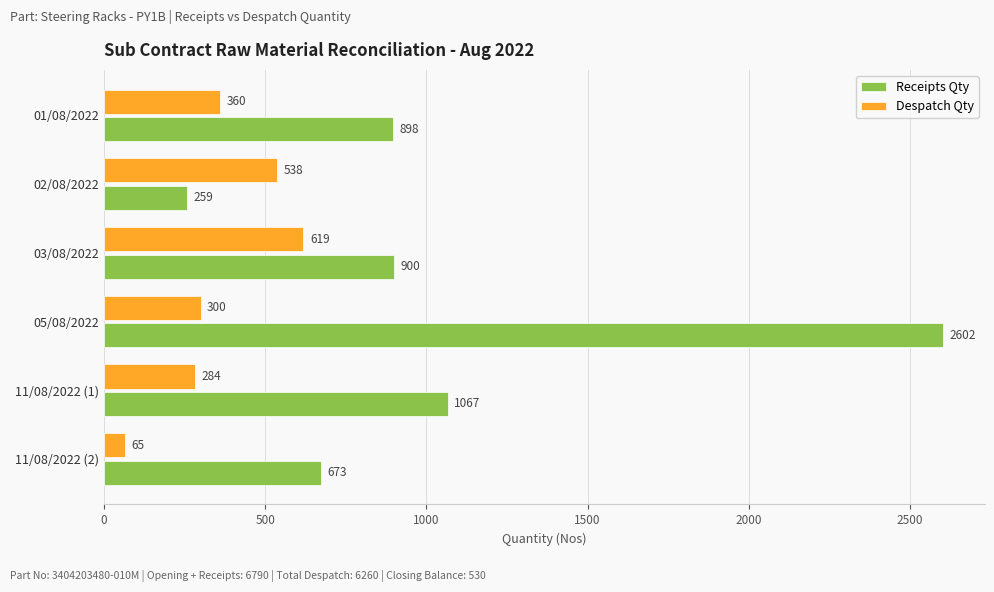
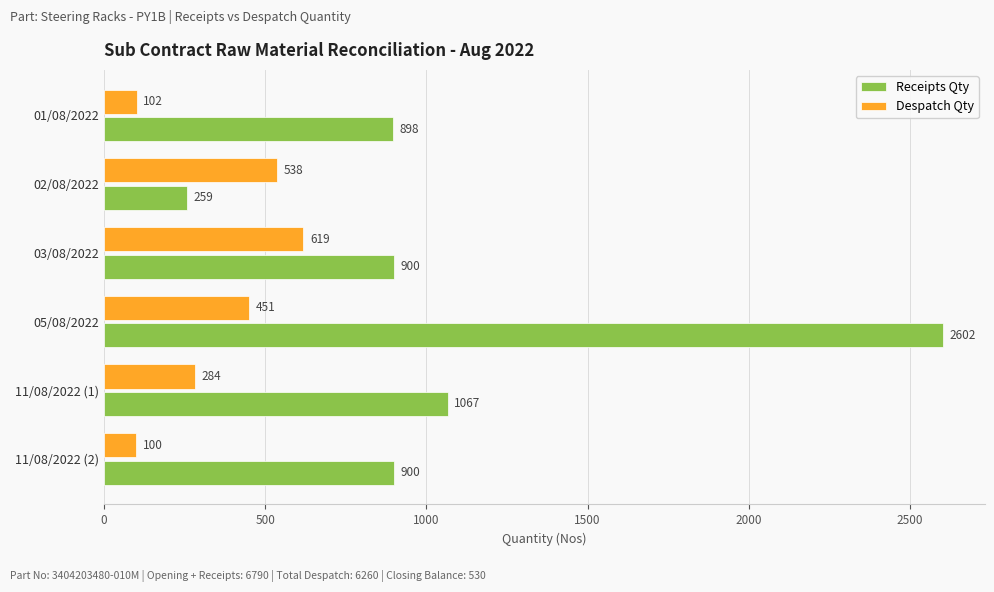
  {
    "Receipts Qty": {
      "01/08/2022": 898,
      "02/08/2022": 259,
      "03/08/2022": 900,
      "05/08/2022": 2602,
      "11/08/2022 (1)": 1067,
-     "11/08/2022 (2)": 673
+     "11/08/2022 (2)": 900
    },
    "Despatch Qty": {
-     "01/08/2022": 360,
+     "01/08/2022": 102,
      "02/08/2022": 538,
      "03/08/2022": 619,
-     "05/08/2022": 300,
+     "05/08/2022": 451,
      "11/08/2022 (1)": 284,
-     "11/08/2022 (2)": 65
+     "11/08/2022 (2)": 100
    }
  }
